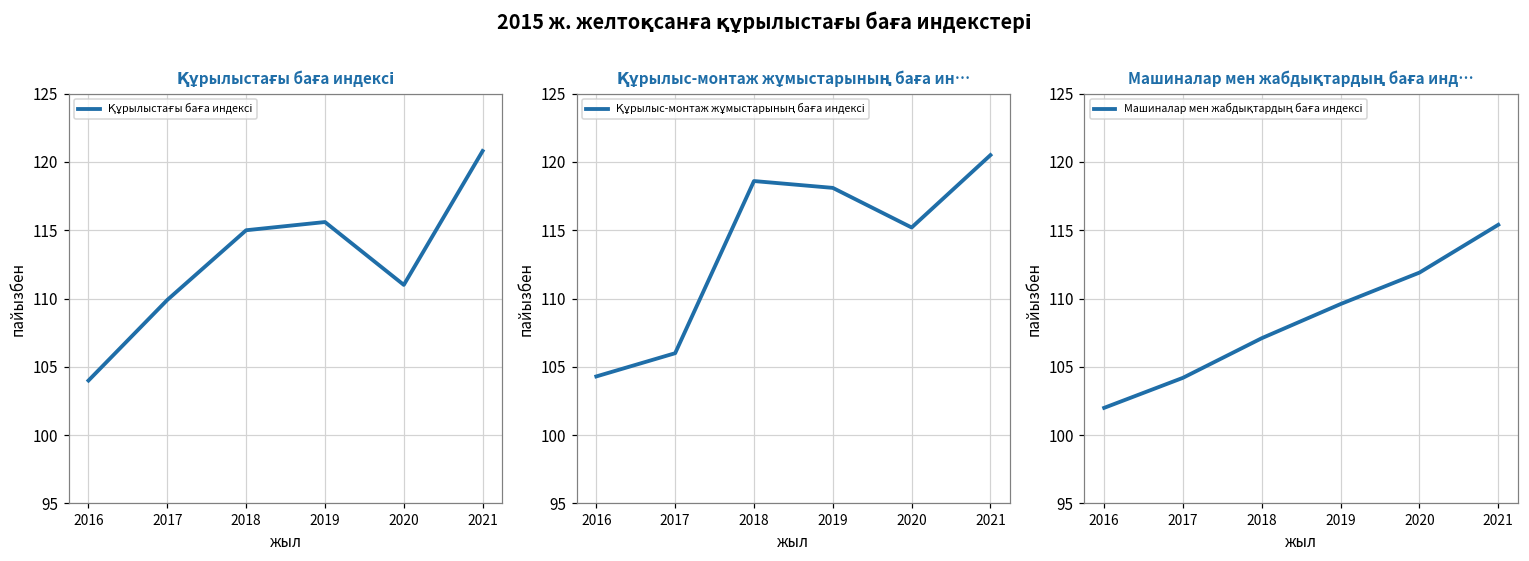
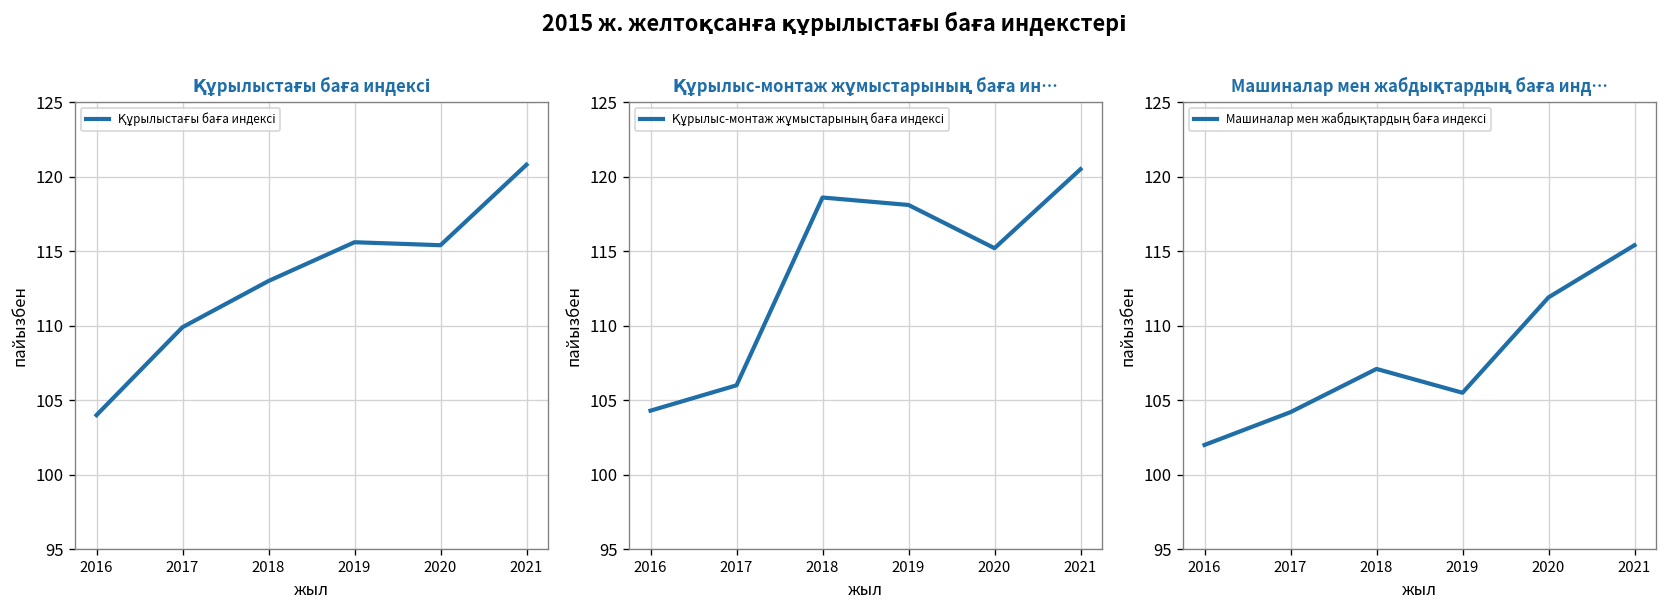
  {
    "Құрылыстағы баға индексі": {
      "2016": 104.0,
      "2017": 109.9,
-     "2018": 115,
+     "2018": 113,
      "2019": 115.6,
-     "2020": 111.0,
+     "2020": 115.4,
      "2021": 120.8
    },
    "Құрылыс-монтаж жұмыстарының баға ин…": {
      "2016": 104.3,
      "2017": 106.0,
      "2018": 118.6,
      "2019": 118.1,
      "2020": 115.2,
      "2021": 120.5
    },
    "Машиналар мен жабдықтардың баға инд…": {
      "2016": 102.0,
      "2017": 104.2,
      "2018": 107.1,
-     "2019": 109.6,
+     "2019": 105.5,
      "2020": 111.9,
      "2021": 115.4
    }
  }
